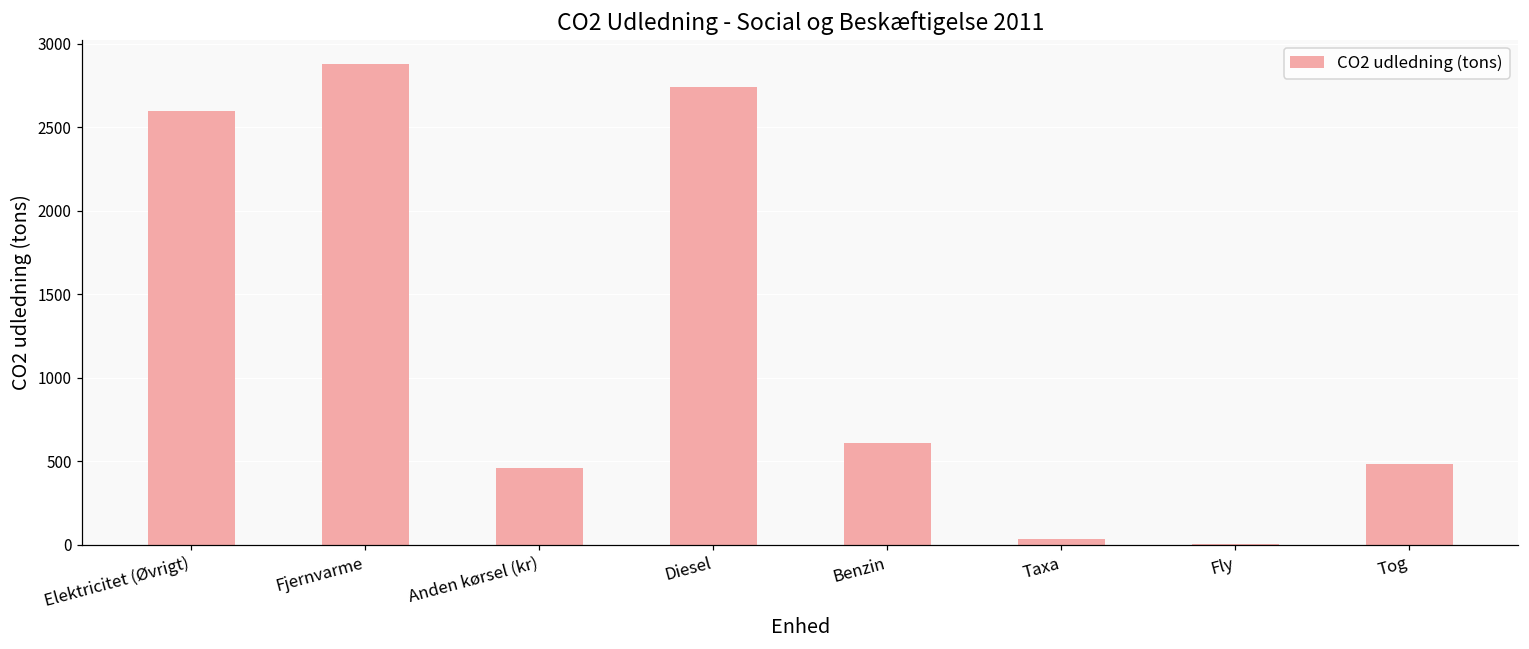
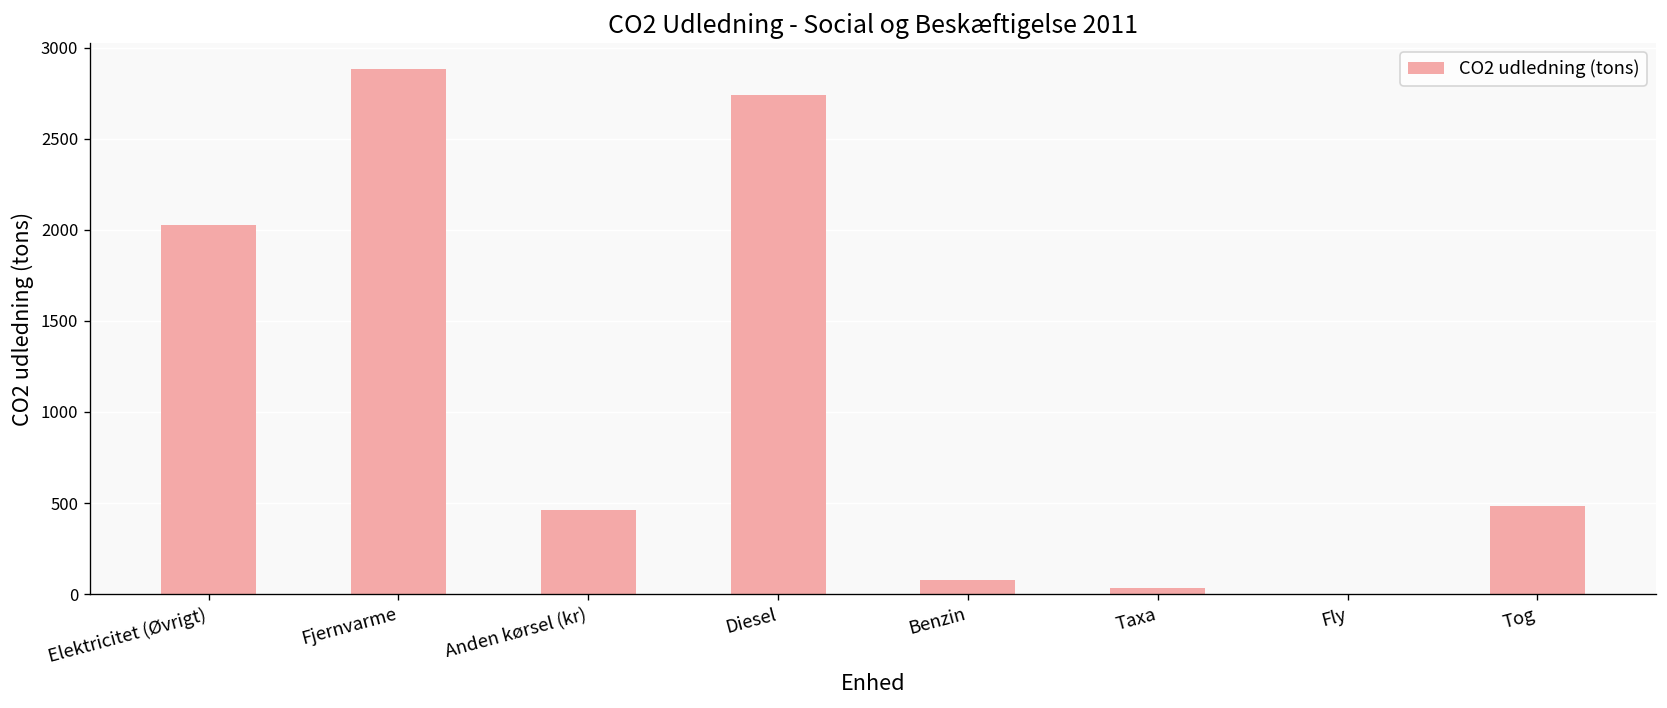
  {
-   "Elektricitet (Øvrigt)": 2600,
+   "Elektricitet (Øvrigt)": 2020,
    "Fjernvarme": 2880,
    "Anden kørsel (kr)": 460,
    "Diesel": 2740,
-   "Benzin": 610,
+   "Benzin": 80,
    "Taxa": 30,
    "Tog": 480
  }
